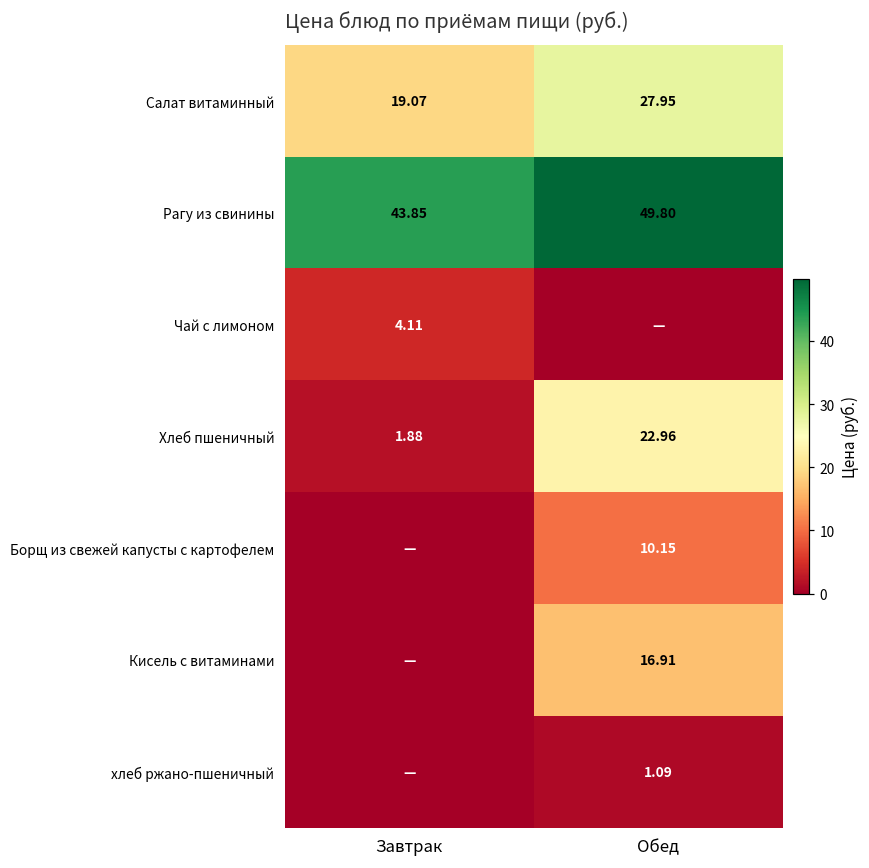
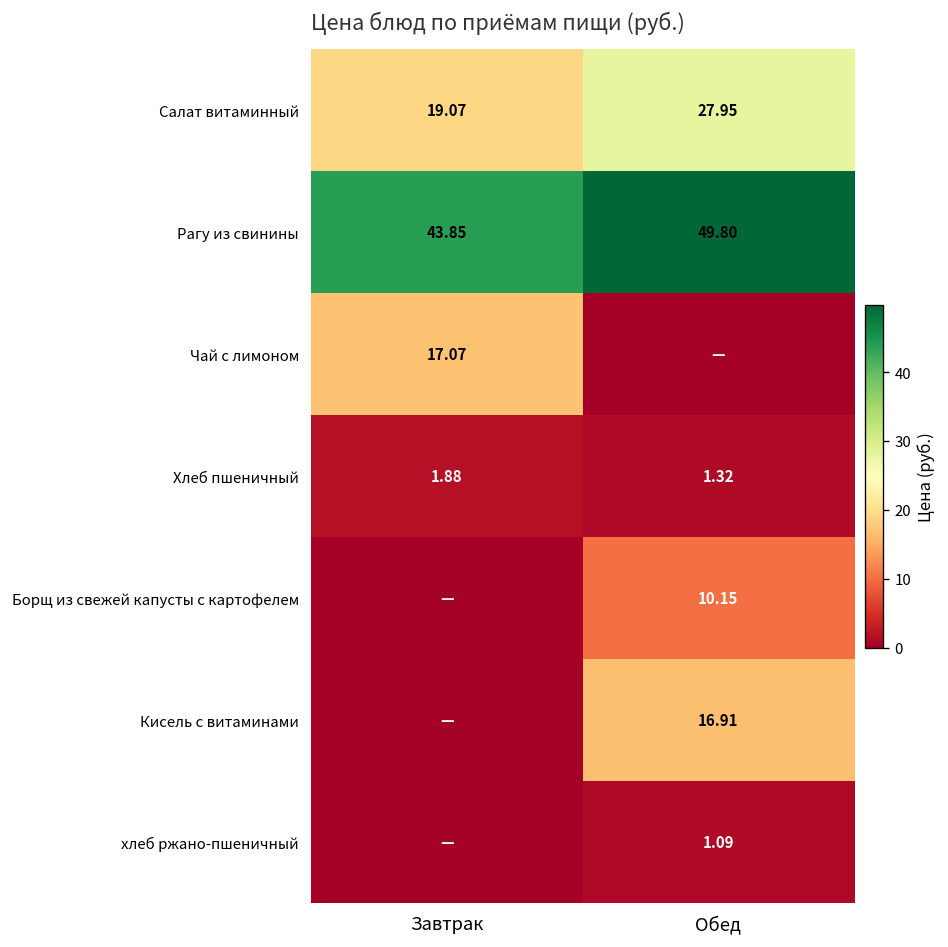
  {
    "Салат витаминный": {
      "Завтрак": 19.07,
      "Обед": 27.95
    },
    "Рагу из свинины": {
      "Завтрак": 43.85,
      "Обед": 49.80
    },
    "Чай с лимоном": {
-     "Завтрак": 4.11
+     "Завтрак": 17.07
    },
    "Хлеб пшеничный": {
      "Завтрак": 1.88,
-     "Обед": 22.96
+     "Обед": 1.32
    },
    "Борщ из свежей капусты с картофелем": {
      "Обед": 10.15
    },
    "Кисель с витаминами": {
      "Обед": 16.91
    },
    "хлеб ржано-пшеничный": {
      "Обед": 1.09
    }
  }
